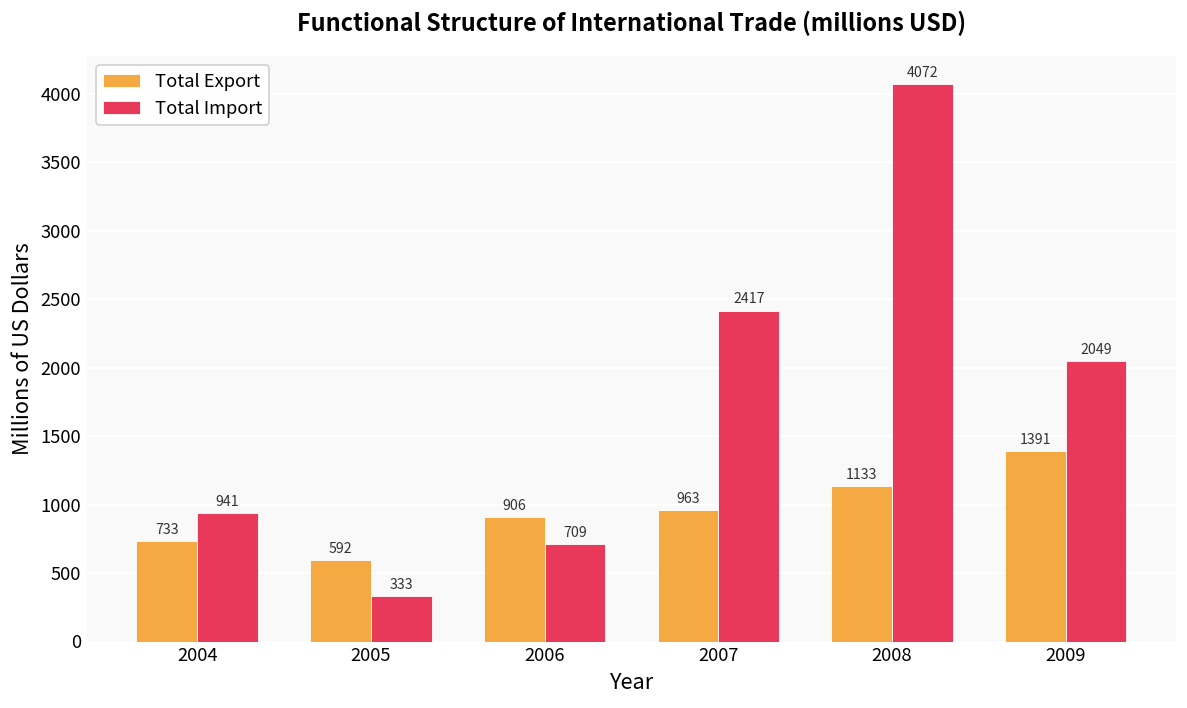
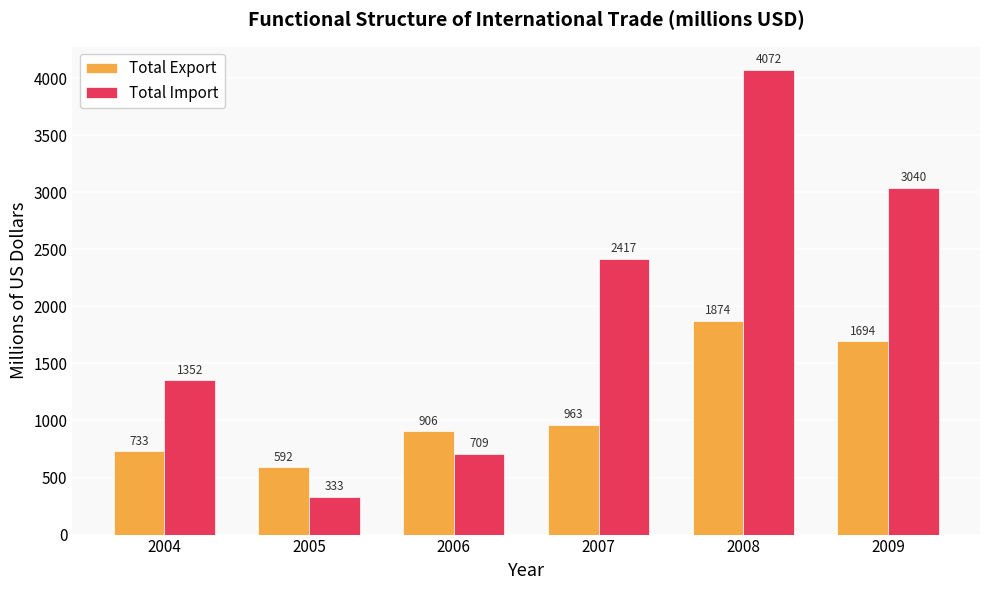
  {
    "Total Export": {
      "2004": 733,
      "2005": 592,
      "2006": 906,
      "2007": 963,
-     "2008": 1133,
-     "2009": 1391
+     "2008": 1874,
+     "2009": 1694
    },
    "Total Import": {
-     "2004": 941,
+     "2004": 1352,
      "2005": 333,
      "2006": 709,
      "2007": 2417,
      "2008": 4072,
-     "2009": 2049
+     "2009": 3040
    }
  }
